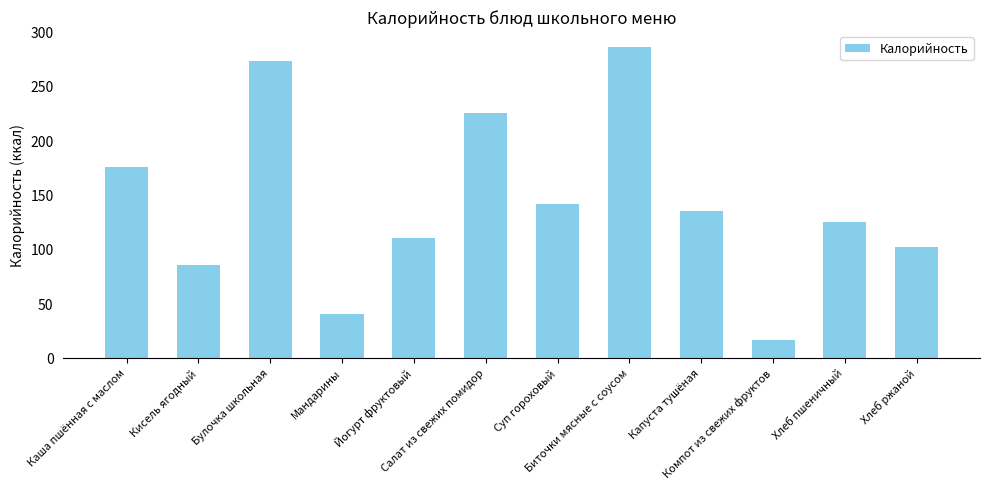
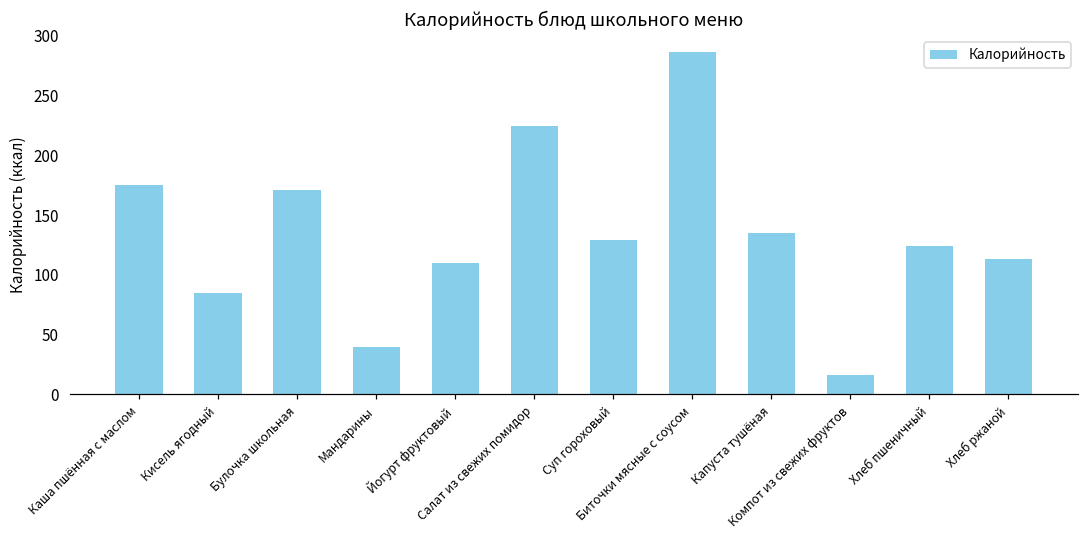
  {
    "Каша пшённая с маслом": 175,
    "Кисель ягодный": 85,
-   "Булочка школьная": 273,
+   "Булочка школьная": 171,
    "Мандарины": 40,
    "Йогурт фруктовый": 110,
    "Салат из свежих помидор": 225,
-   "Суп гороховый": 141,
+   "Суп гороховый": 129,
    "Биточки мясные с соусом": 286,
    "Капуста тушёная": 135,
    "Компот из свежих фруктов": 16,
    "Хлеб пшеничный": 125,
-   "Хлеб ржаной": 102
+   "Хлеб ржаной": 113
  }
